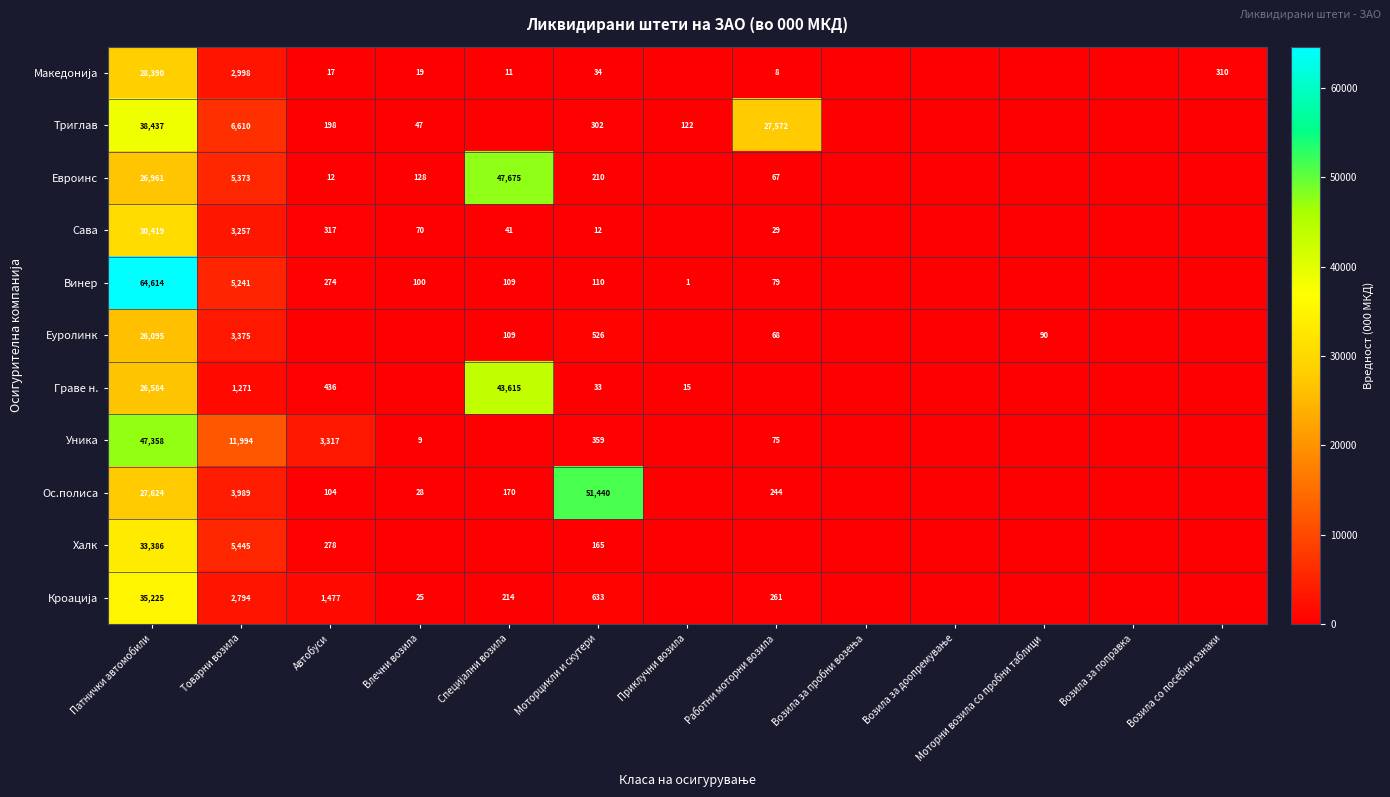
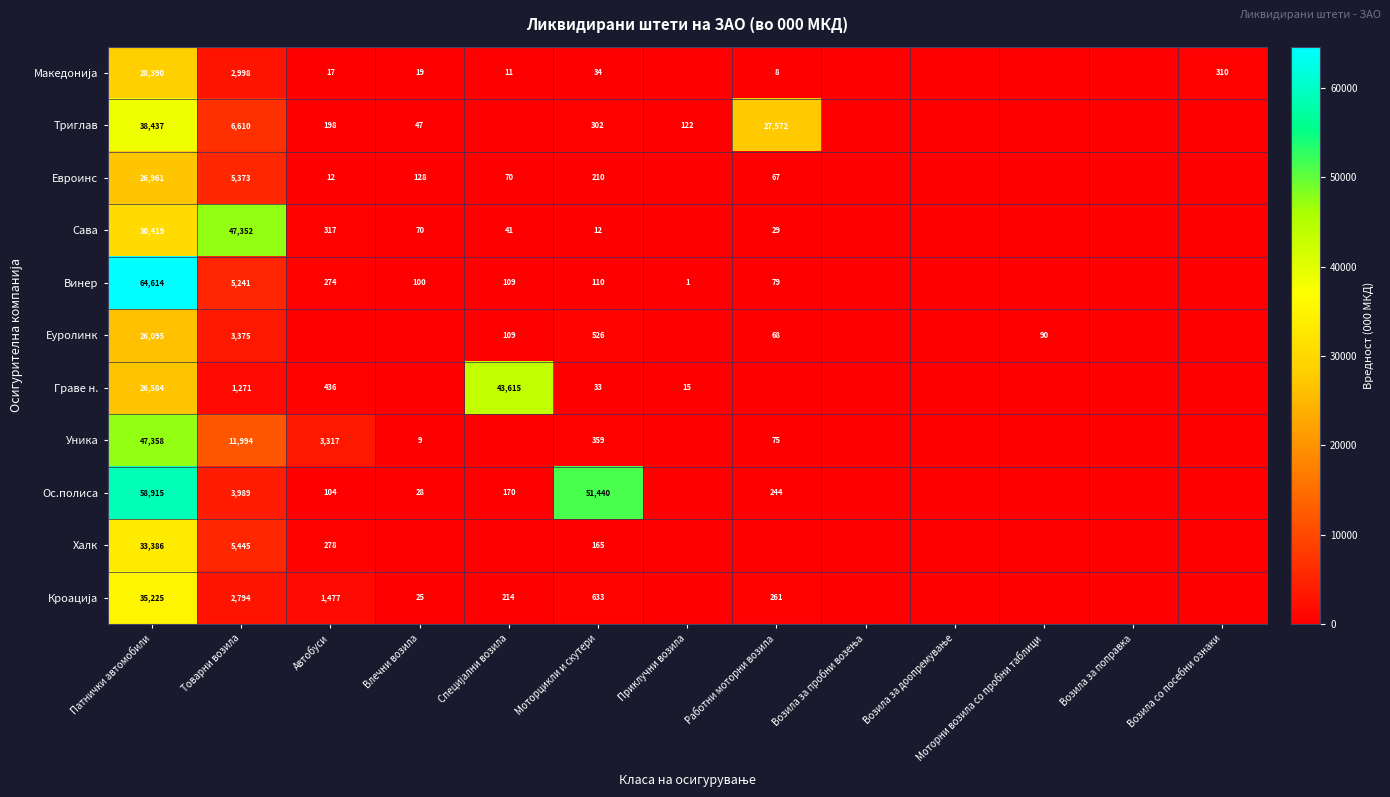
  {
    "Македонија": {
      "Патнички автомобили": "28,390",
      "Товарни возила": "2,998",
      "Автобуси": "17",
      "Влечни возила": "19",
      "Специјални возила": "11",
      "Моторцикли и скутери": "34",
      "Работни моторни возила": "8",
      "Возила со посебни ознаки": "310"
    },
    "Триглав": {
      "Патнички автомобили": "38,437",
      "Товарни возила": "6,610",
      "Автобуси": "198",
      "Влечни возила": "47",
      "Моторцикли и скутери": "302",
      "Приклучни возила": "122",
      "Работни моторни возила": "27,572"
    },
    "Евроинс": {
      "Патнички автомобили": "26,961",
      "Товарни возила": "5,373",
      "Автобуси": "12",
      "Влечни возила": "128",
-     "Специјални возила": "47,675",
+     "Специјални возила": "70",
      "Моторцикли и скутери": "210",
      "Работни моторни возила": "67"
    },
    "Сава": {
      "Патнички автомобили": "30,419",
-     "Товарни возила": "3,257",
+     "Товарни возила": "47,352",
      "Автобуси": "317",
      "Влечни возила": "70",
      "Специјални возила": "41",
      "Моторцикли и скутери": "12",
      "Работни моторни возила": "29"
    },
    "Винер": {
      "Патнички автомобили": "64,614",
      "Товарни возила": "5,241",
      "Автобуси": "274",
      "Влечни возила": "100",
      "Специјални возила": "109",
      "Моторцикли и скутери": "110",
      "Приклучни возила": "1",
      "Работни моторни возила": "79"
    },
    "Еуролинк": {
      "Патнички автомобили": "26,095",
      "Товарни возила": "3,375",
      "Специјални возила": "109",
      "Моторцикли и скутери": "526",
      "Работни моторни возила": "68",
      "Моторни возила со пробни таблици": "90"
    },
    "Граве н.": {
      "Патнички автомобили": "26,584",
      "Товарни возила": "1,271",
      "Автобуси": "436",
      "Специјални возила": "43,615",
      "Моторцикли и скутери": "33",
      "Приклучни возила": "15"
    },
    "Уника": {
      "Патнички автомобили": "47,358",
      "Товарни возила": "11,994",
      "Автобуси": "3,317",
      "Влечни возила": "9",
      "Моторцикли и скутери": "359",
      "Работни моторни возила": "75"
    },
    "Ос.полиса": {
-     "Патнички автомобили": "27,624",
+     "Патнички автомобили": "58,915",
      "Товарни возила": "3,989",
      "Автобуси": "104",
      "Влечни возила": "28",
      "Специјални возила": "170",
      "Моторцикли и скутери": "51,440",
      "Работни моторни возила": "244"
    },
    "Халк": {
      "Патнички автомобили": "33,386",
      "Товарни возила": "5,445",
      "Автобуси": "278",
      "Моторцикли и скутери": "165"
    },
    "Кроација": {
      "Патнички автомобили": "35,225",
      "Товарни возила": "2,794",
      "Автобуси": "1,477",
      "Влечни возила": "25",
      "Специјални возила": "214",
      "Моторцикли и скутери": "633",
      "Работни моторни возила": "261"
    }
  }
